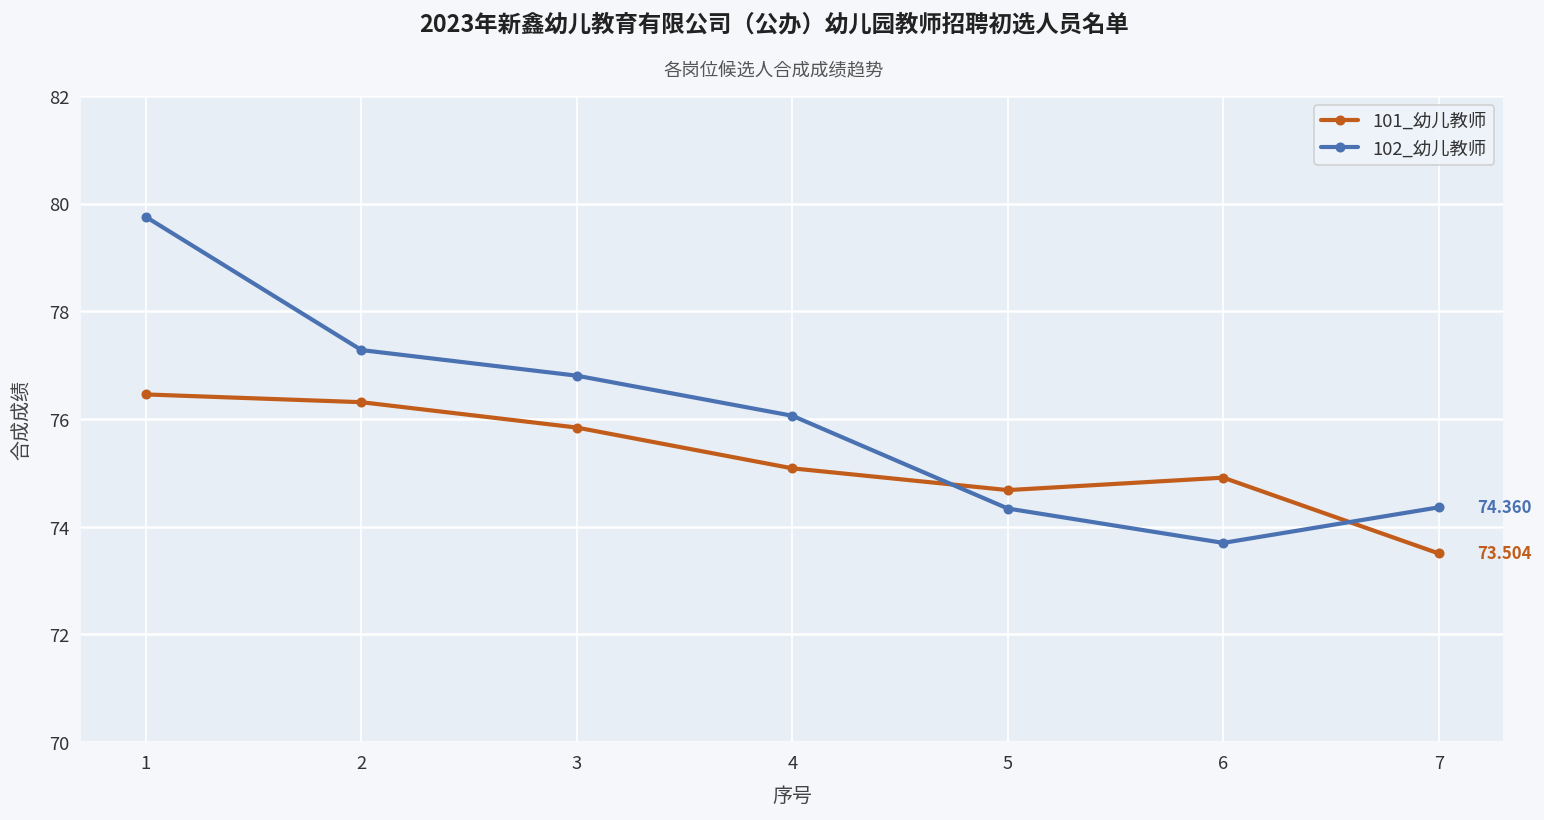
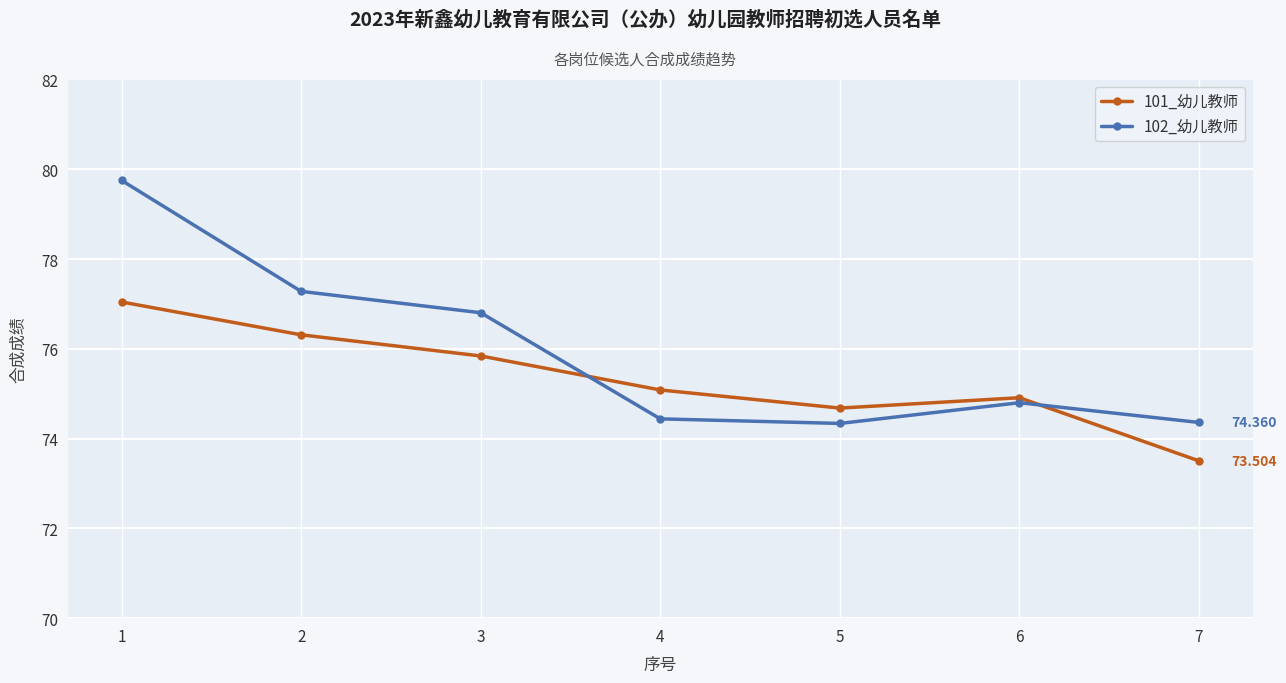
  {
    "101_幼儿教师": {
-     "1": 76.5,
+     "1": 77.0,
      "2": 76.3,
      "3": 75.8,
      "4": 75.1,
      "5": 74.7,
      "6": 74.9,
      "7": 73.5
    },
    "102_幼儿教师": {
      "1": 79.8,
      "2": 77.3,
      "3": 76.8,
-     "4": 76.1,
+     "4": 74.4,
      "5": 74.3,
-     "6": 73.7,
+     "6": 74.8,
      "7": 74.4
    }
  }
